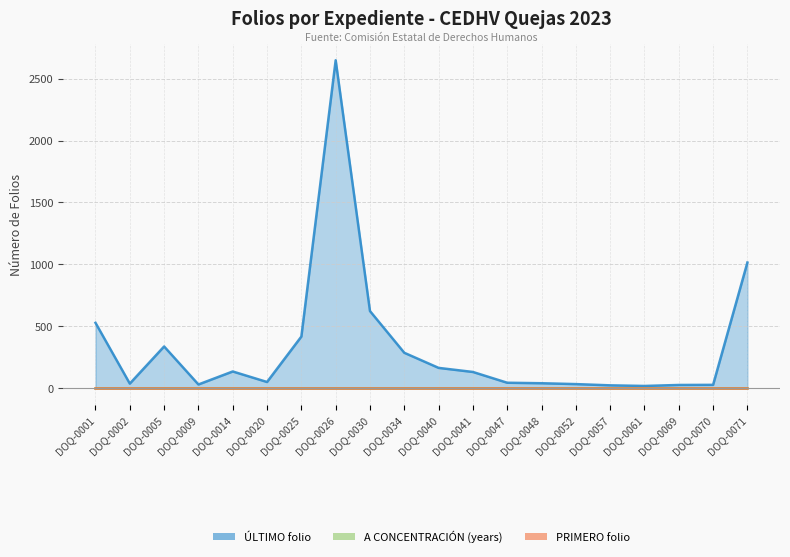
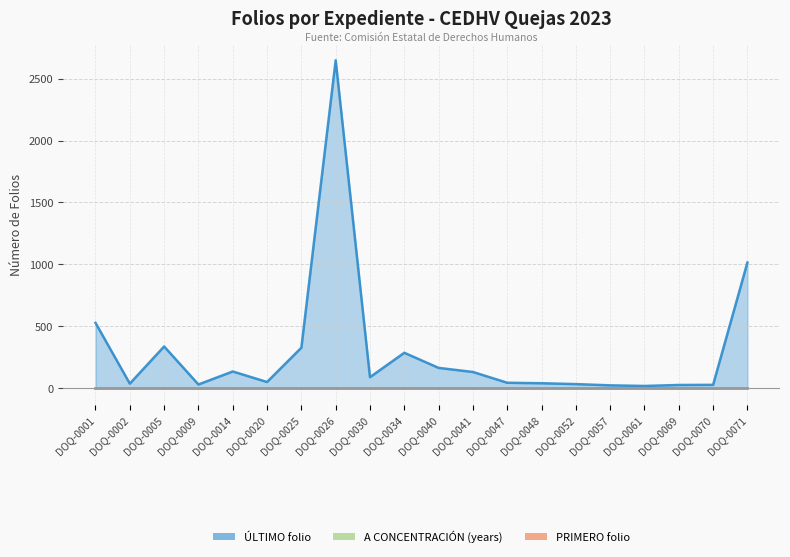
  {
    "ÚLTIMO folio": {
      "DOQ-0001": 530,
      "DOQ-0002": 40,
      "DOQ-0005": 340,
      "DOQ-0009": 30,
      "DOQ-0014": 140,
      "DOQ-0020": 50,
-     "DOQ-0025": 420,
+     "DOQ-0025": 330,
      "DOQ-0026": 2650,
-     "DOQ-0030": 620,
+     "DOQ-0030": 90,
      "DOQ-0034": 290,
      "DOQ-0040": 160,
      "DOQ-0041": 130,
      "DOQ-0047": 40,
      "DOQ-0048": 40,
      "DOQ-0052": 30,
      "DOQ-0069": 30,
      "DOQ-0070": 30,
      "DOQ-0071": 1020
    }
  }
